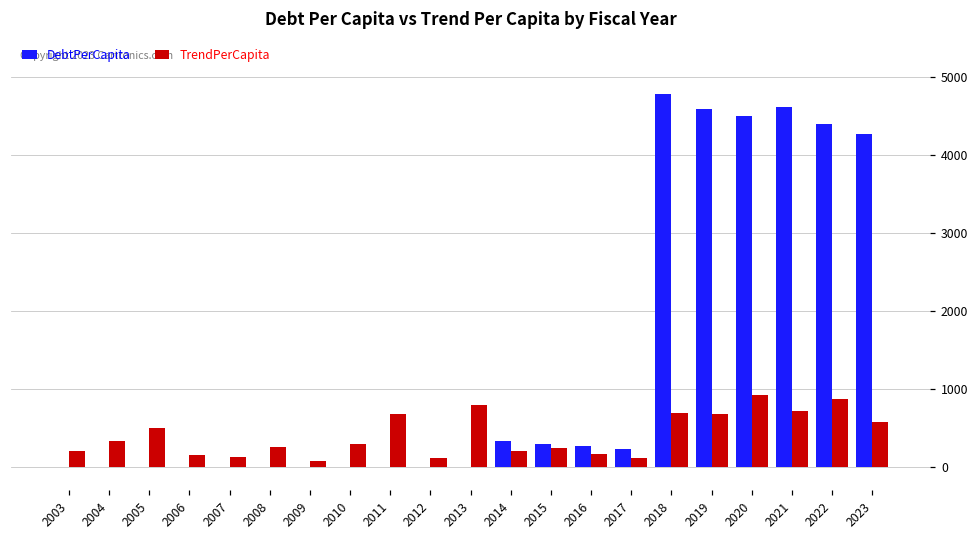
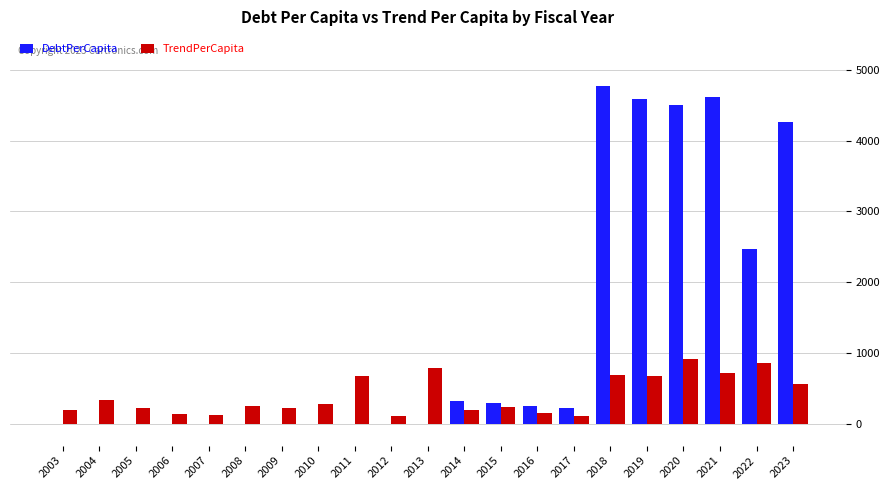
  {
    "DebtPerCapita": {
      "2003": 0,
      "2004": 0,
      "2005": 0,
      "2006": 0,
      "2007": 0,
      "2008": 0,
      "2009": 0,
      "2010": 0,
      "2011": 0,
      "2012": 0,
      "2013": 0,
      "2014": 300,
      "2015": 300,
      "2016": 300,
      "2017": 200,
      "2018": 4800,
      "2019": 4600,
      "2020": 4500,
      "2021": 4600,
-     "2022": 4400,
+     "2022": 2500,
      "2023": 4300
    },
    "TrendPerCapita": {
      "2003": 200,
      "2004": 300,
-     "2005": 500,
+     "2005": 200,
      "2006": 100,
      "2007": 100,
      "2008": 300,
-     "2009": 100,
+     "2009": 200,
      "2010": 300,
      "2011": 700,
      "2012": 100,
      "2013": 800,
      "2014": 200,
      "2015": 200,
      "2016": 200,
      "2017": 100,
      "2018": 700,
      "2019": 700,
      "2020": 900,
      "2021": 700,
      "2022": 900,
      "2023": 600
    }
  }
